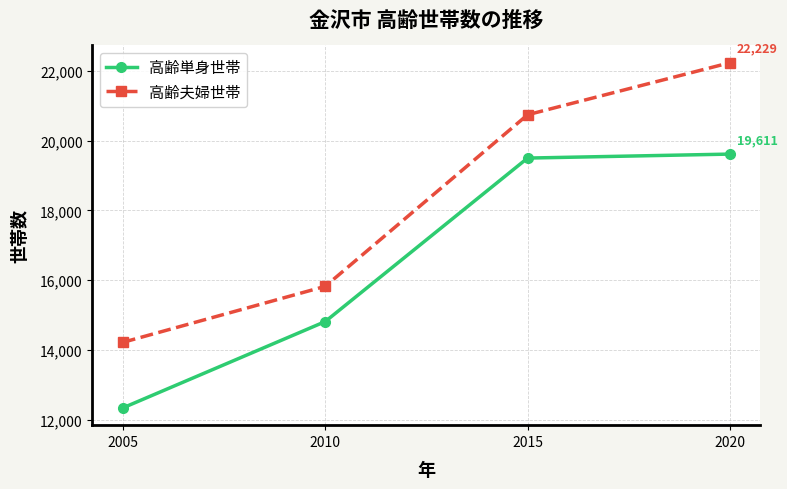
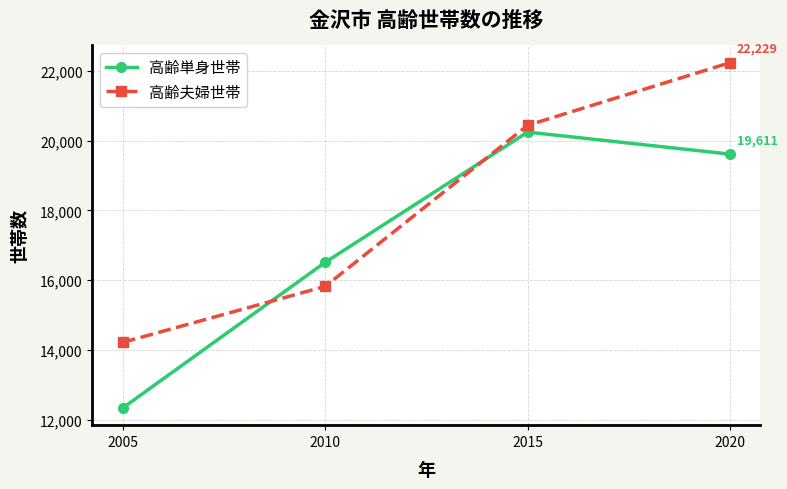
  {
    "高齢単身世帯": {
      "2005": "12,300",
-     "2010": "14,800",
-     "2015": "19,500"
+     "2010": "16,500",
+     "2015": "20,200"
    },
    "高齢夫婦世帯": {
      "2005": "14,200",
      "2010": "15,800",
-     "2015": "20,700"
+     "2015": "20,400"
    }
  }
